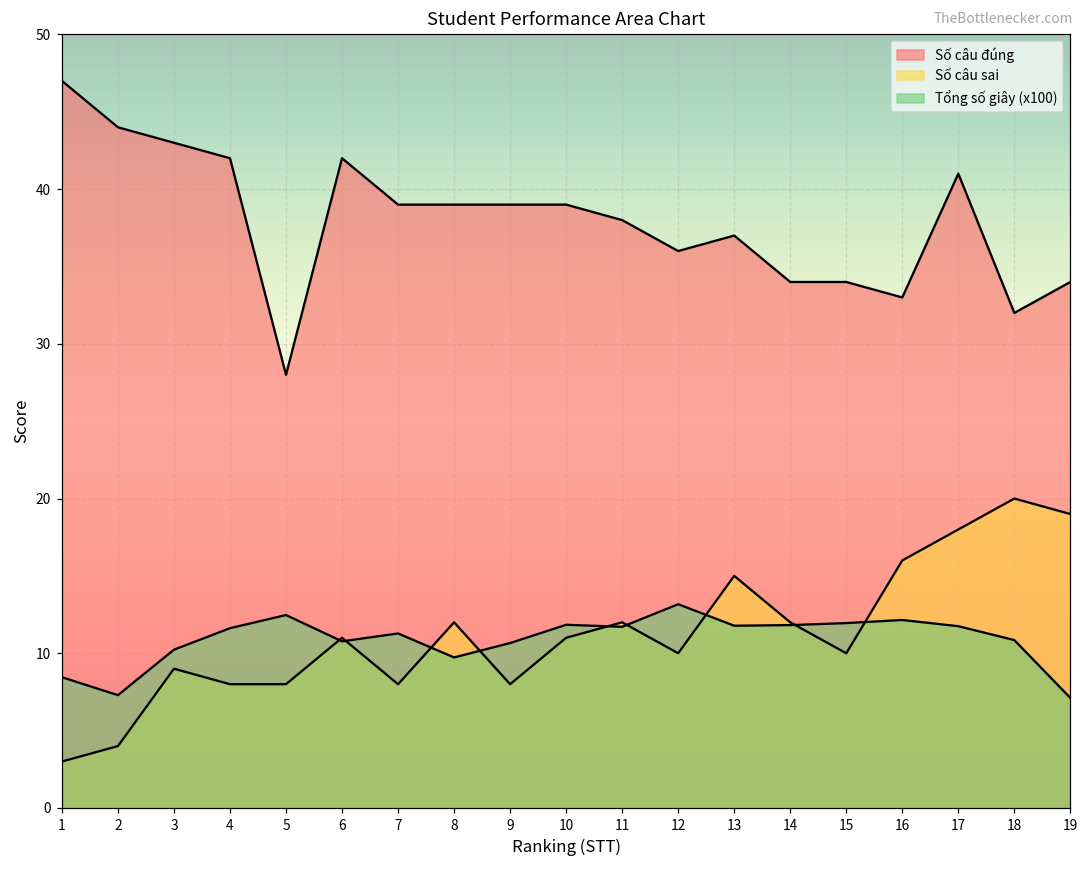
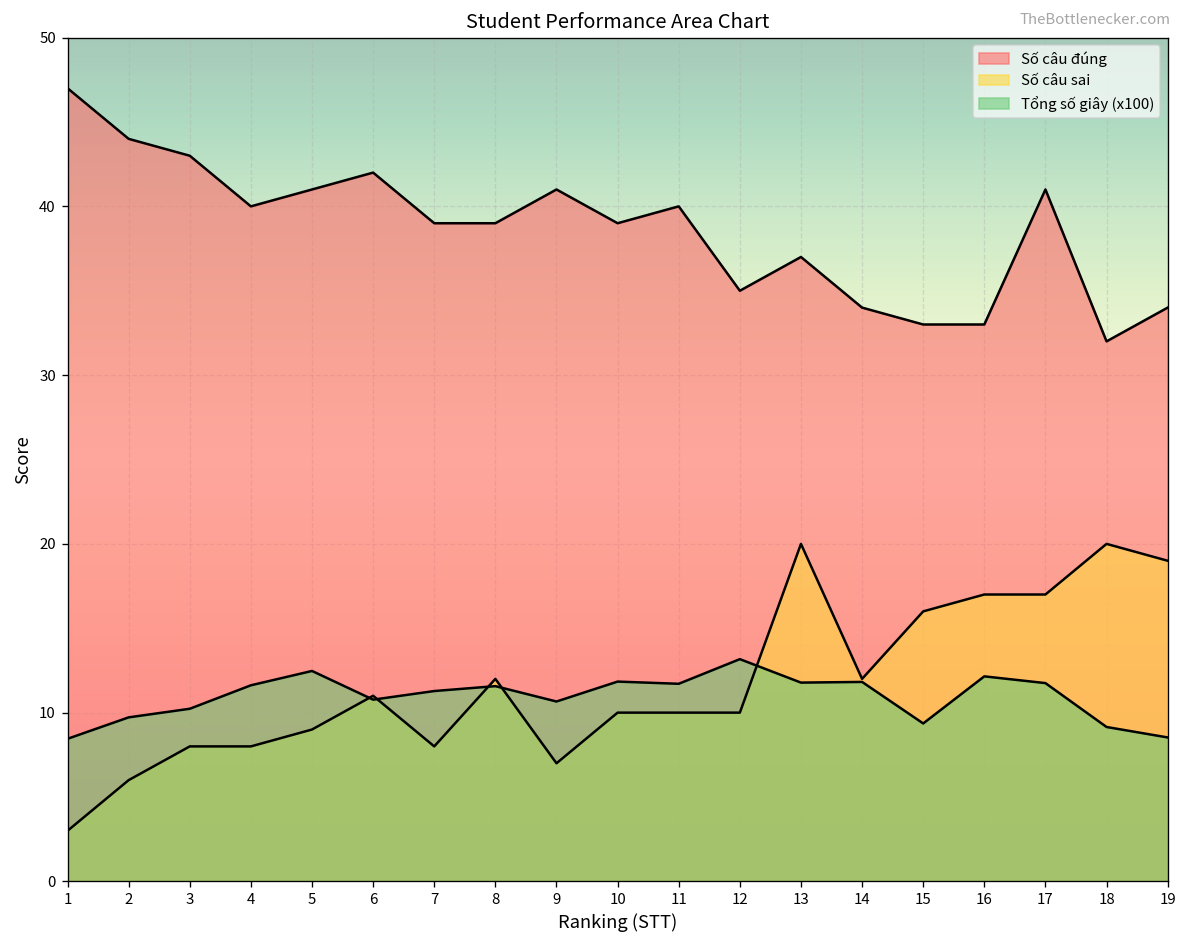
  {
    "Số câu đúng": {
      "1": 47,
      "2": 44,
      "3": 43,
-     "4": 42,
-     "5": 28,
+     "4": 40,
+     "5": 41,
      "6": 42,
      "7": 39,
      "8": 39,
-     "9": 39,
+     "9": 41,
      "10": 39,
-     "11": 38,
-     "12": 36,
+     "11": 40,
+     "12": 35,
      "13": 37,
      "14": 34,
-     "15": 34,
+     "15": 33,
      "16": 33,
      "17": 41,
      "18": 32,
      "19": 34
    },
    "Số câu sai": {
      "1": 3,
-     "2": 4,
-     "3": 9,
+     "2": 6,
+     "3": 8,
      "4": 8,
-     "5": 8,
+     "5": 9,
      "6": 11,
      "7": 8,
      "8": 12,
-     "9": 8,
-     "10": 11,
-     "11": 12,
+     "9": 7,
+     "10": 10,
+     "11": 10,
      "12": 10,
-     "13": 15,
+     "13": 20,
      "14": 12,
-     "15": 10,
-     "16": 16,
-     "17": 18,
+     "15": 16,
+     "16": 17,
+     "17": 17,
      "18": 20,
      "19": 19
    },
    "Tổng số giây (x100)": {
      "1": 8.5,
-     "2": 7.3,
+     "2": 9.7,
      "3": 10.2,
      "4": 11.6,
      "5": 12.5,
      "6": 10.8,
      "7": 11.3,
-     "8": 9.7,
+     "8": 11.6,
      "9": 10.7,
      "10": 11.8,
      "11": 11.7,
      "12": 13.2,
      "13": 11.8,
      "14": 11.8,
-     "15": 12.0,
+     "15": 9.4,
      "16": 12.2,
      "17": 11.8,
-     "18": 10.9,
-     "19": 7.1
+     "18": 9.2,
+     "19": 8.5
    }
  }
